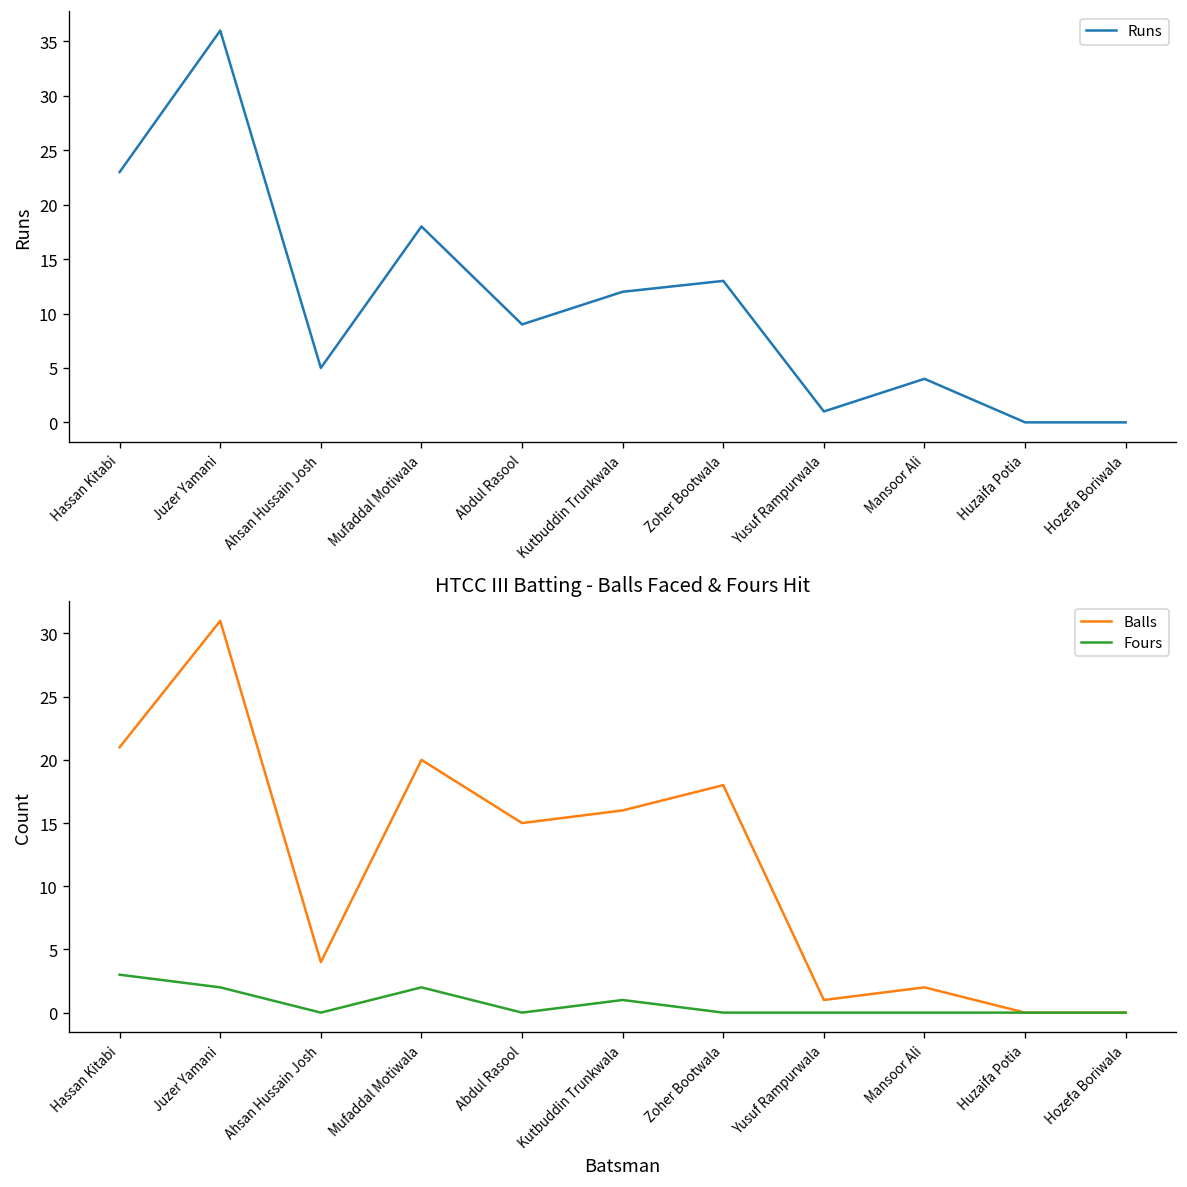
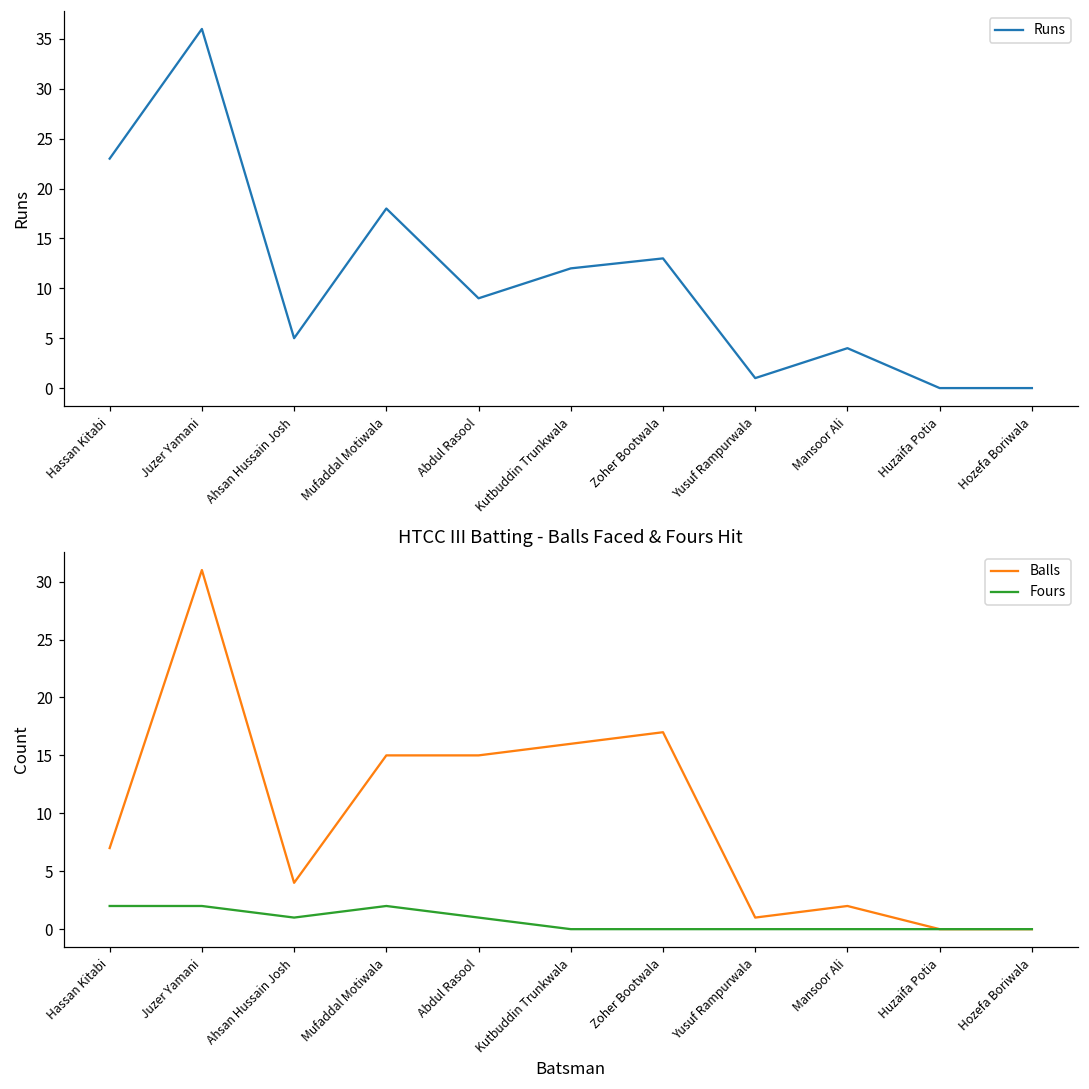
  {
    "HTCC III Batting - Balls Faced & Fours Hit": {
      "Balls": {
-       "Hassan Kitabi": 21,
+       "Hassan Kitabi": 7,
        "Juzer Yamani": 31,
        "Ahsan Hussain Josh": 4,
-       "Mufaddal Motiwala": 20,
+       "Mufaddal Motiwala": 15,
        "Abdul Rasool": 15,
        "Kutbuddin Trunkwala": 16,
-       "Zoher Bootwala": 18,
+       "Zoher Bootwala": 17,
        "Yusuf Rampurwala": 1,
        "Mansoor Ali": 2
      },
      "Fours": {
-       "Hassan Kitabi": 3,
+       "Hassan Kitabi": 2,
        "Juzer Yamani": 2,
-       "Ahsan Hussain Josh": 0,
+       "Ahsan Hussain Josh": 1,
        "Mufaddal Motiwala": 2,
-       "Abdul Rasool": 0,
-       "Kutbuddin Trunkwala": 1,
+       "Abdul Rasool": 1,
+       "Kutbuddin Trunkwala": 0,
        "Zoher Bootwala": 0,
        "Yusuf Rampurwala": 0,
        "Mansoor Ali": 0
      }
    }
  }
